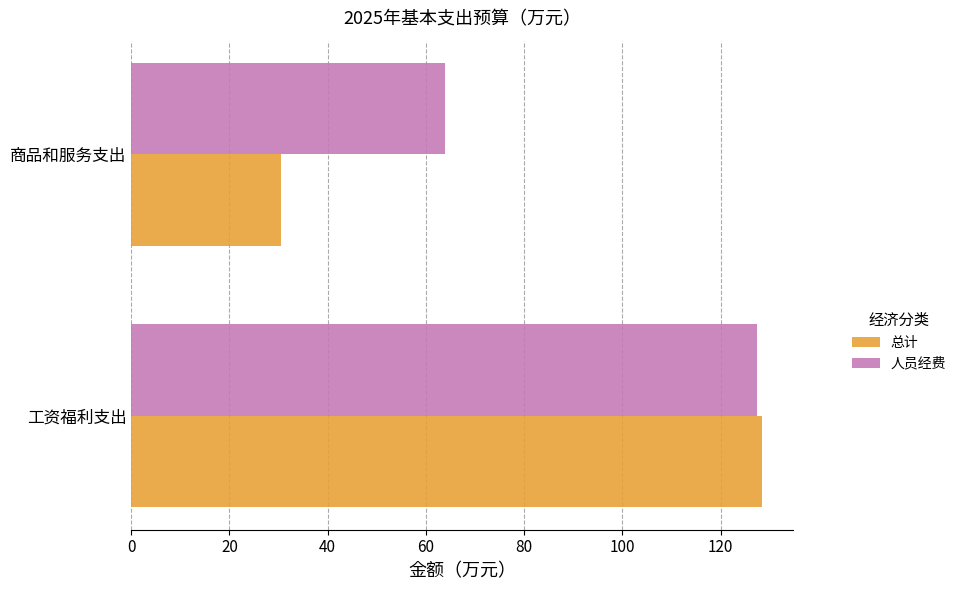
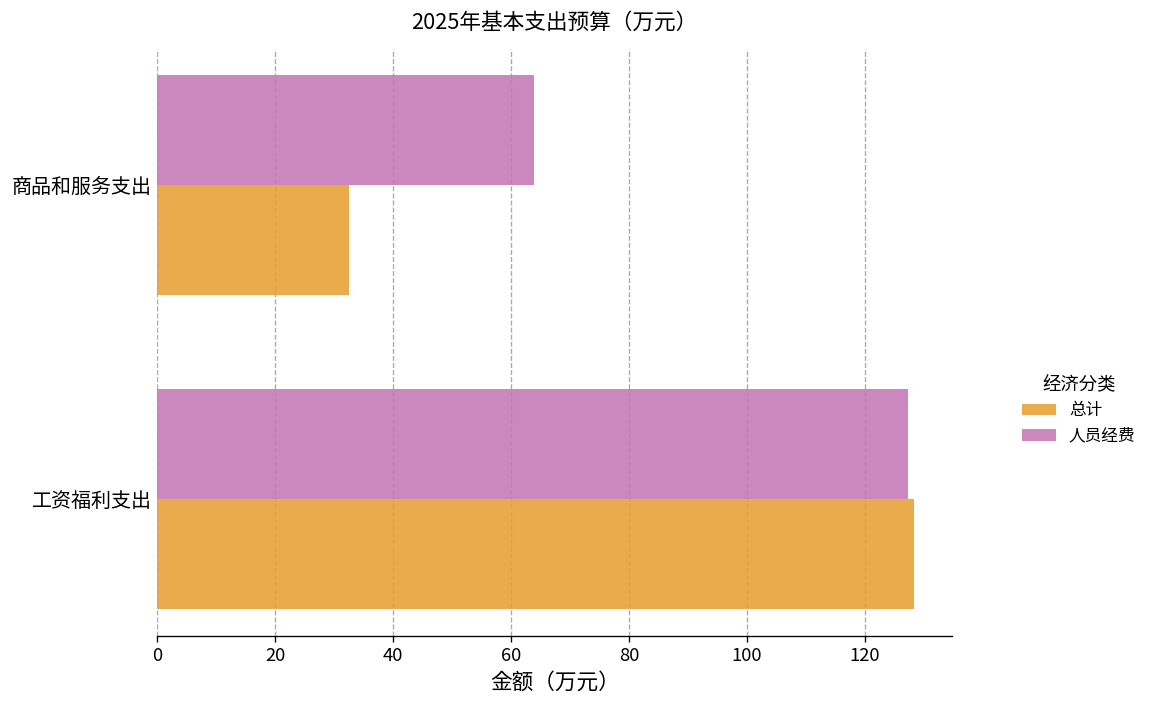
  {
    "总计": {
-     "商品和服务支出": 31,
+     "商品和服务支出": 32,
      "工资福利支出": 128
    },
    "人员经费": {
      "商品和服务支出": 64,
      "工资福利支出": 127
    }
  }
